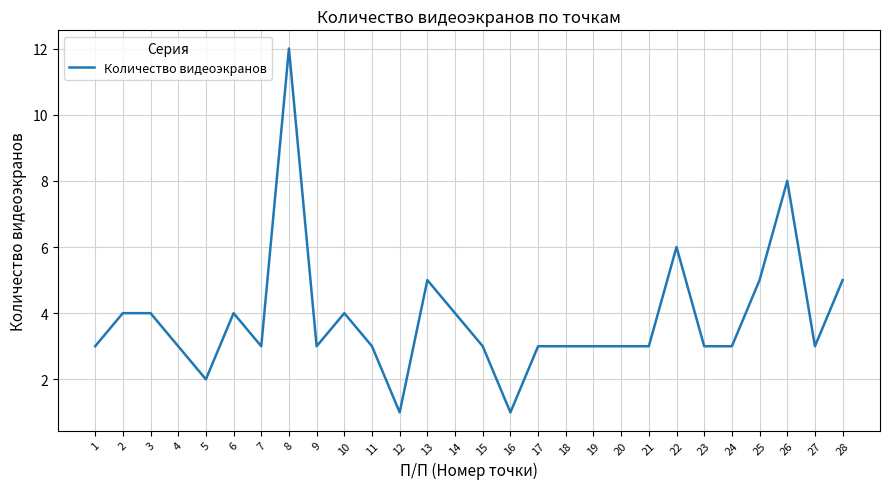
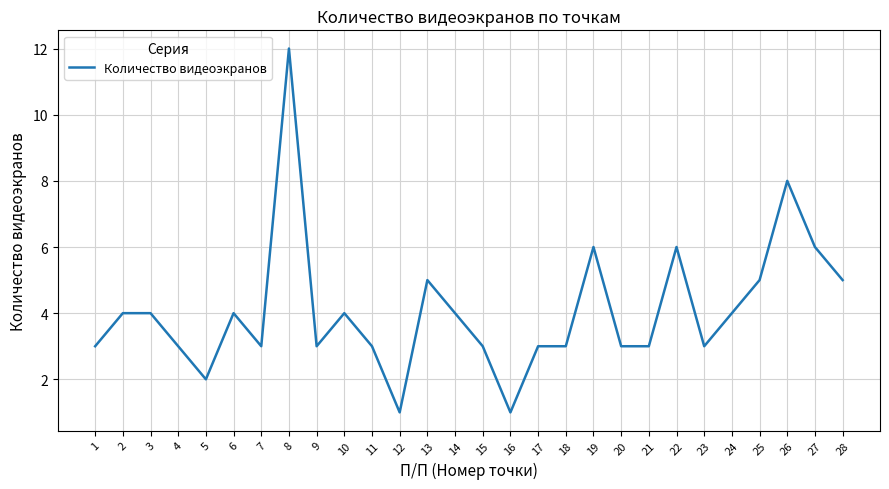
  {
    "1": 3,
    "2": 4,
    "3": 4,
    "4": 3,
    "5": 2,
    "6": 4,
    "7": 3,
    "8": 12,
    "9": 3,
    "10": 4,
    "11": 3,
    "12": 1,
    "13": 5,
    "14": 4,
    "15": 3,
    "16": 1,
    "17": 3,
    "18": 3,
-   "19": 3,
+   "19": 6,
    "20": 3,
    "21": 3,
    "22": 6,
    "23": 3,
-   "24": 3,
+   "24": 4,
    "25": 5,
    "26": 8,
-   "27": 3,
+   "27": 6,
    "28": 5
  }
